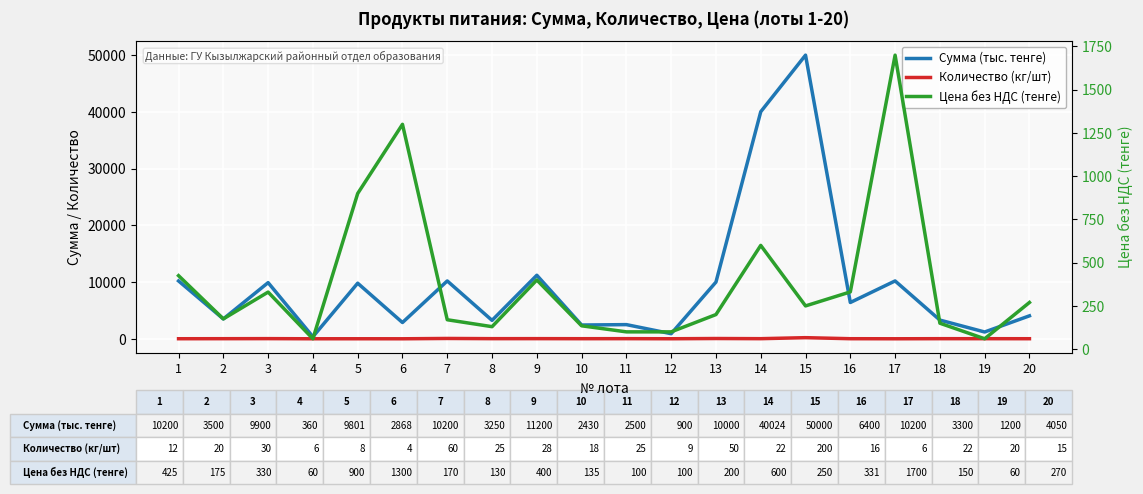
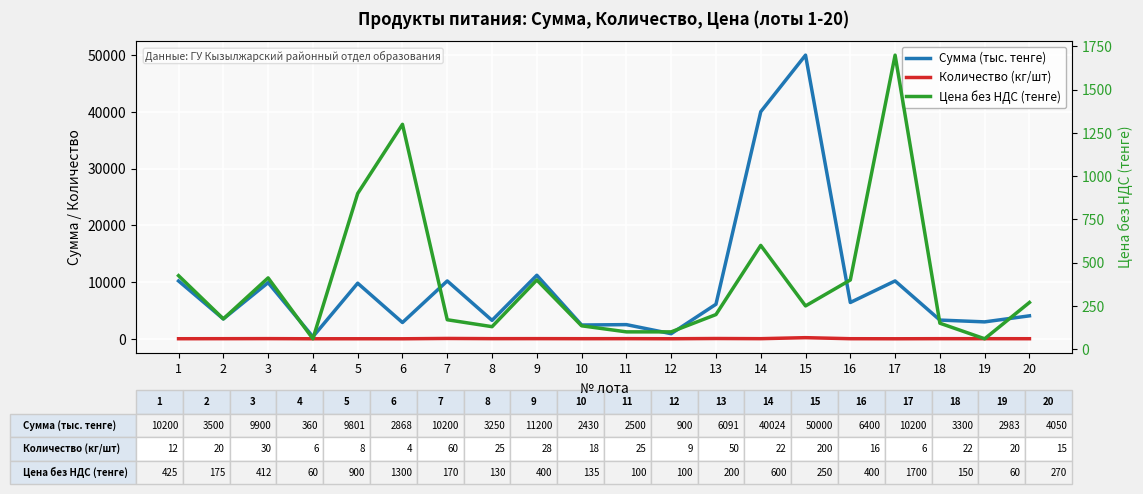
  {
    "Сумма (тыс. тенге)": {
-     "13": 10000,
-     "19": 1200
+     "13": 6091,
+     "19": 2983
    },
    "Цена без НДС (тенге)": {
-     "3": 330,
-     "16": 331
+     "3": 412,
+     "16": 400
    }
  }
